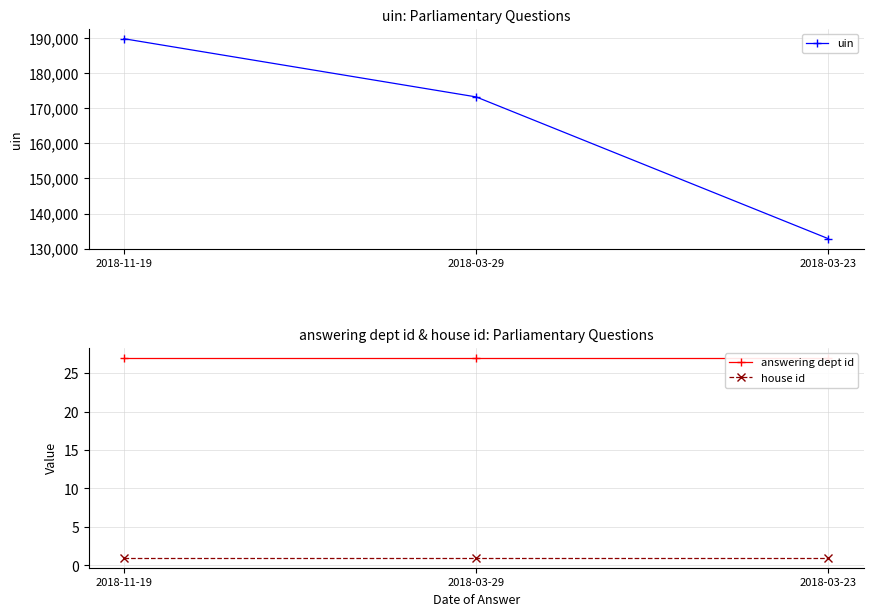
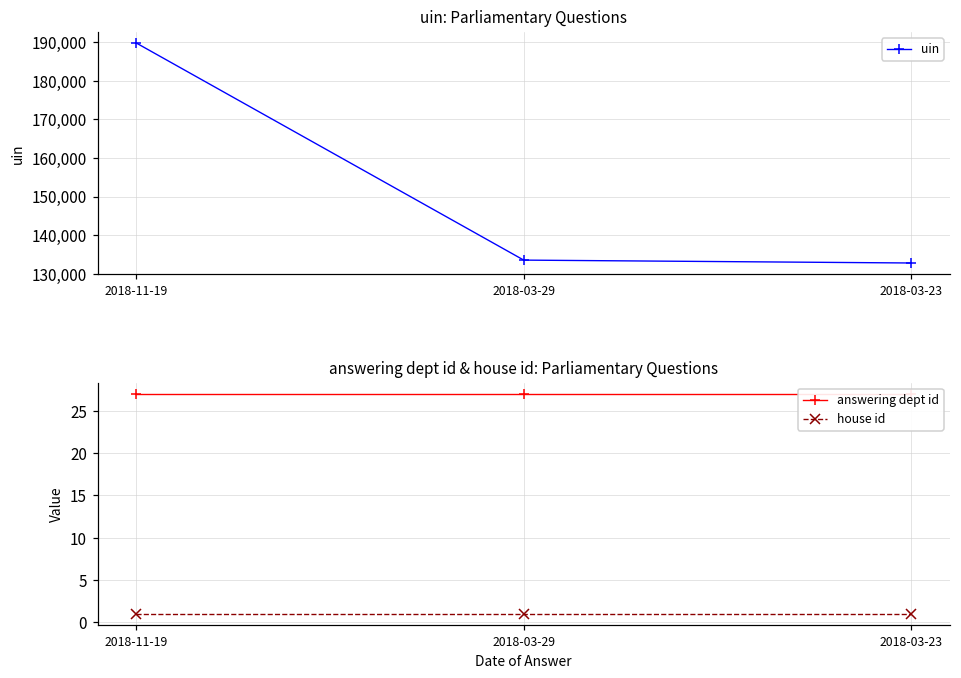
  {
    "uin: Parliamentary Questions": {
      "2018-11-19": "190,000",
-     "2018-03-29": "173,000",
+     "2018-03-29": "134,000",
      "2018-03-23": "133,000"
    },
    "answering dept id & house id: Parliamentary Questions": {
      "answering dept id": {
        "2018-11-19": "27",
        "2018-03-29": "27"
      },
      "house id": {
        "2018-11-19": "1",
        "2018-03-29": "1",
        "2018-03-23": "1"
      }
    }
  }
